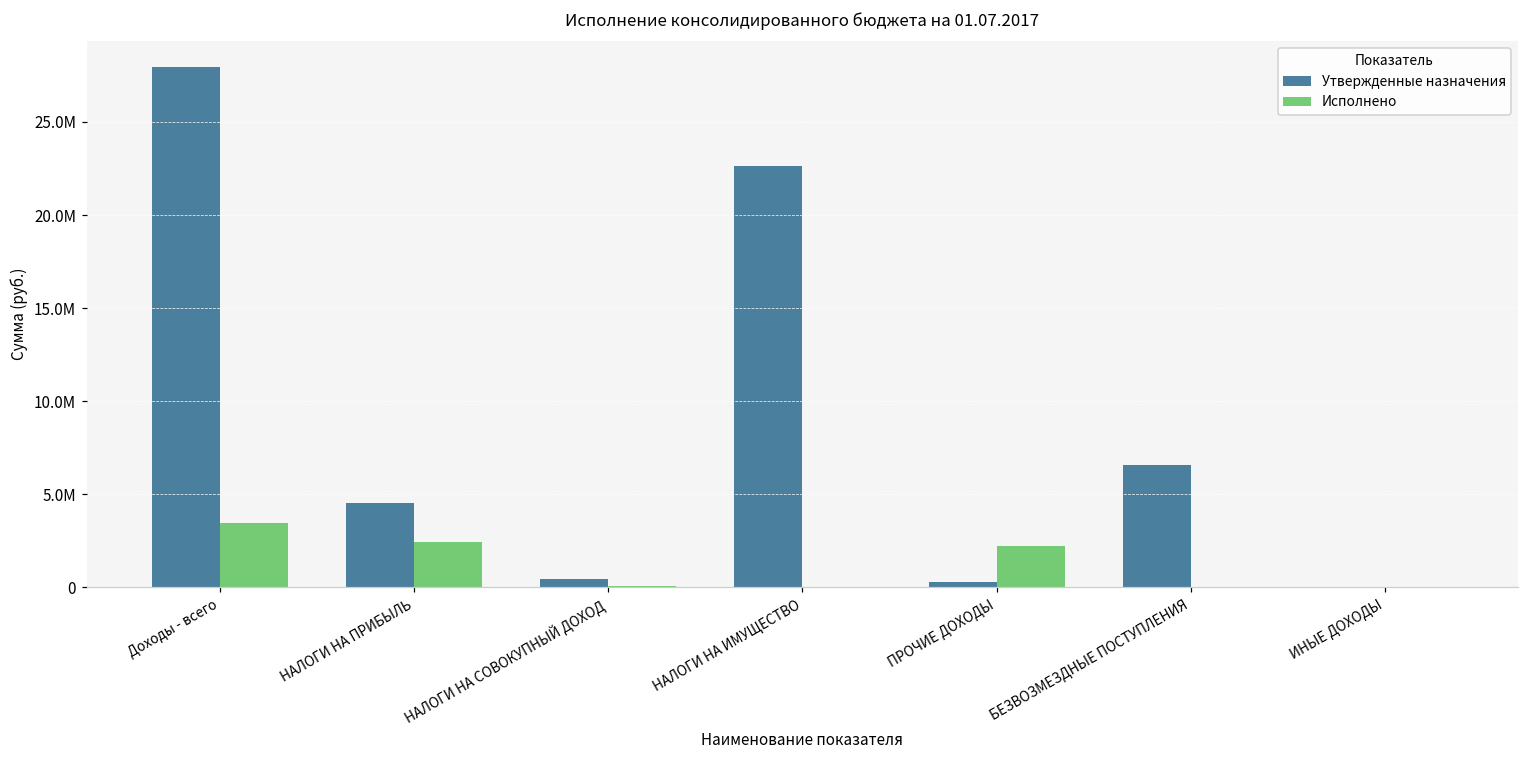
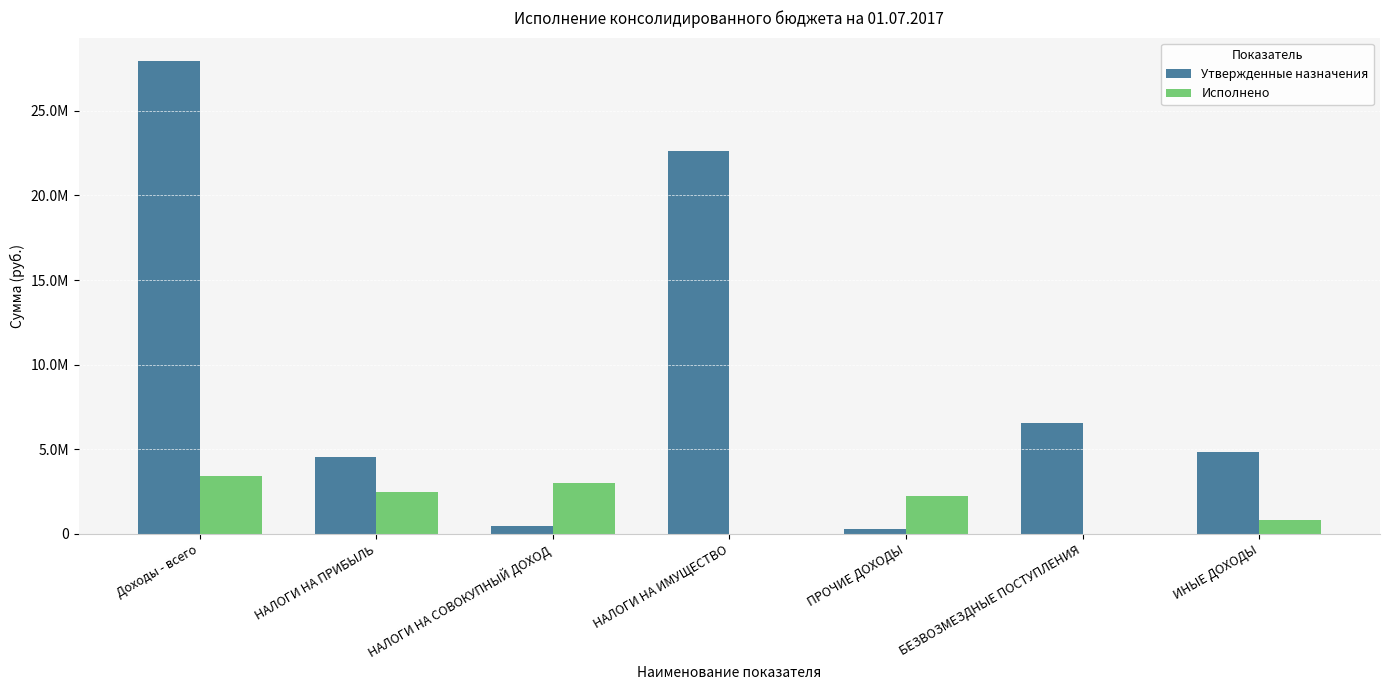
  {
    "Утвержденные назначения": {
      "Доходы - всего": 27900000,
      "НАЛОГИ НА ПРИБЫЛЬ": 4500000,
      "НАЛОГИ НА СОВОКУПНЫЙ ДОХОД": 500000,
      "НАЛОГИ НА ИМУЩЕСТВО": 22600000,
      "ПРОЧИЕ ДОХОДЫ": 300000,
      "БЕЗВОЗМЕЗДНЫЕ ПОСТУПЛЕНИЯ": 6600000,
-     "ИНЫЕ ДОХОДЫ": 0
+     "ИНЫЕ ДОХОДЫ": 4800000
    },
    "Исполнено": {
      "Доходы - всего": 3400000,
      "НАЛОГИ НА ПРИБЫЛЬ": 2500000,
-     "НАЛОГИ НА СОВОКУПНЫЙ ДОХОД": 100000,
+     "НАЛОГИ НА СОВОКУПНЫЙ ДОХОД": 3000000,
      "НАЛОГИ НА ИМУЩЕСТВО": 0,
      "ПРОЧИЕ ДОХОДЫ": 2200000,
      "БЕЗВОЗМЕЗДНЫЕ ПОСТУПЛЕНИЯ": 0,
-     "ИНЫЕ ДОХОДЫ": 0
+     "ИНЫЕ ДОХОДЫ": 800000
    }
  }
